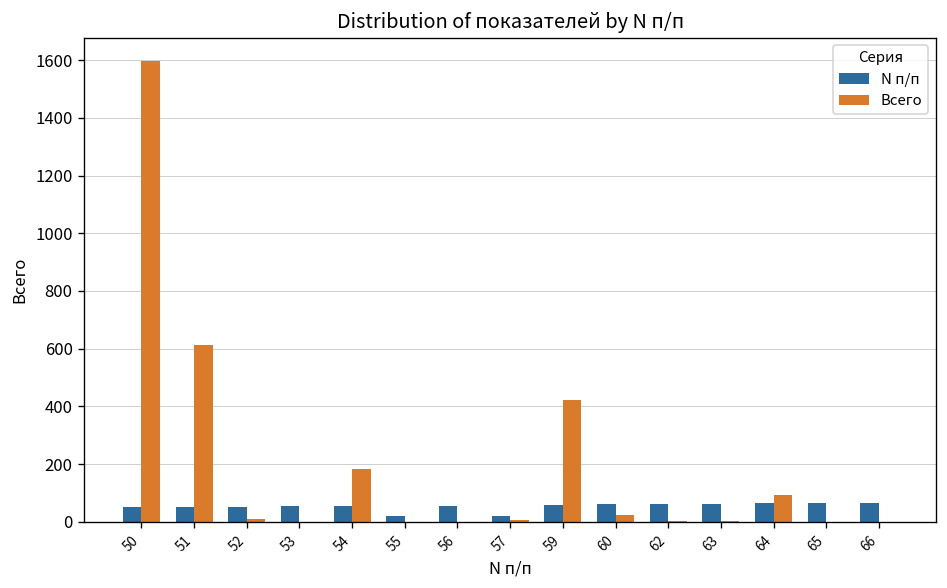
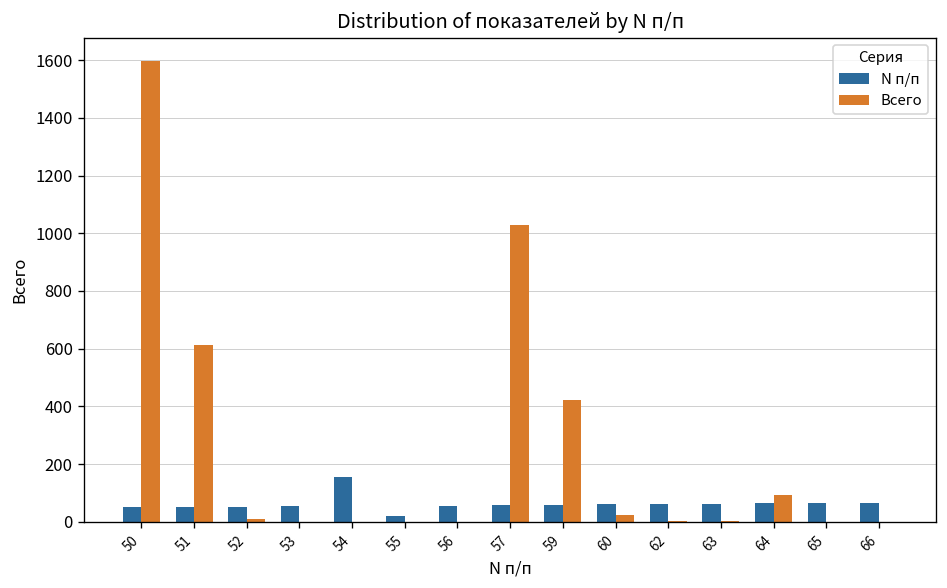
  {
    "N п/п": {
      "50": 50,
      "51": 50,
      "52": 50,
      "53": 50,
-     "54": 50,
+     "54": 160,
      "55": 20,
      "56": 60,
-     "57": 20,
+     "57": 60,
      "59": 60,
      "60": 60,
      "62": 60,
      "63": 60,
      "64": 60,
      "65": 70,
      "66": 70
    },
    "Всего": {
      "50": 1600,
      "51": 610,
      "53": 0,
-     "54": 180,
+     "54": 0,
      "55": 0,
      "56": 0,
-     "57": 10,
+     "57": 1030,
      "59": 420,
      "60": 20,
      "64": 90,
      "65": 0,
      "66": 0
    }
  }
